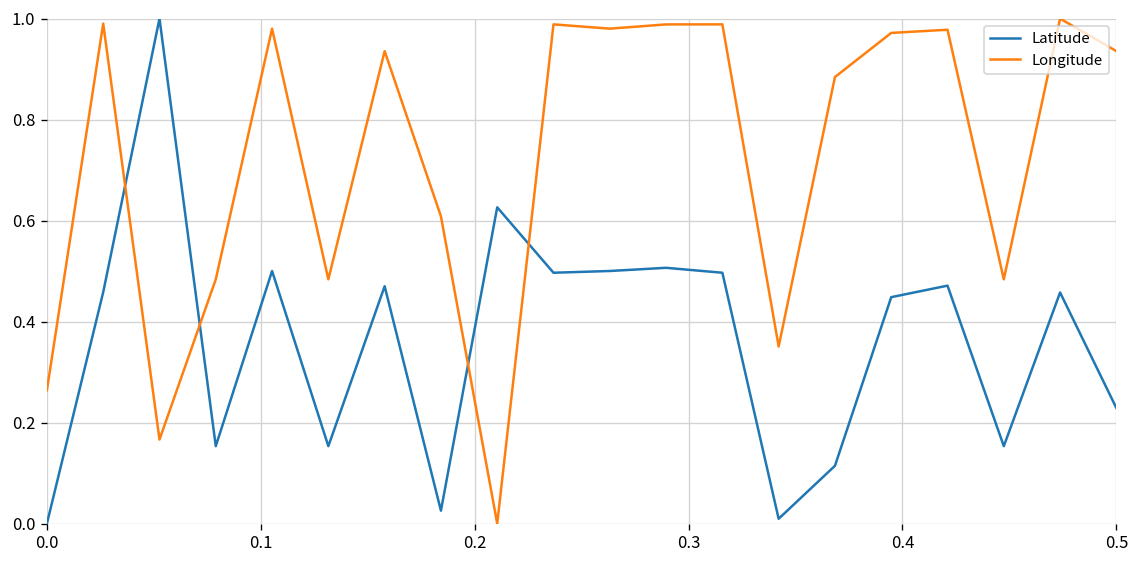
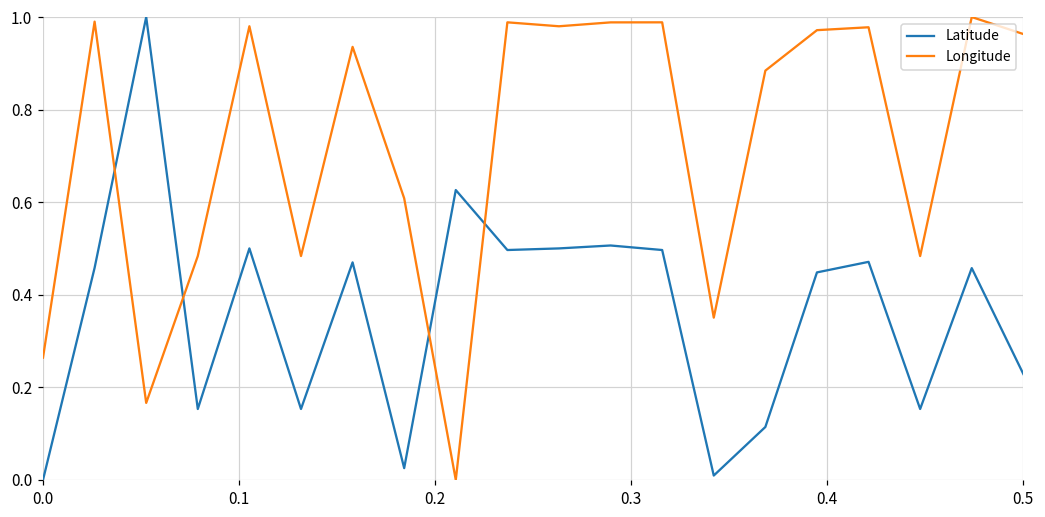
  {
    "Latitude": {
      "0.0": 0.00,
      "0.5": 0.23
    },
    "Longitude": {
      "0.0": 0.26,
-     "0.5": 0.94
+     "0.5": 0.96
    }
  }
